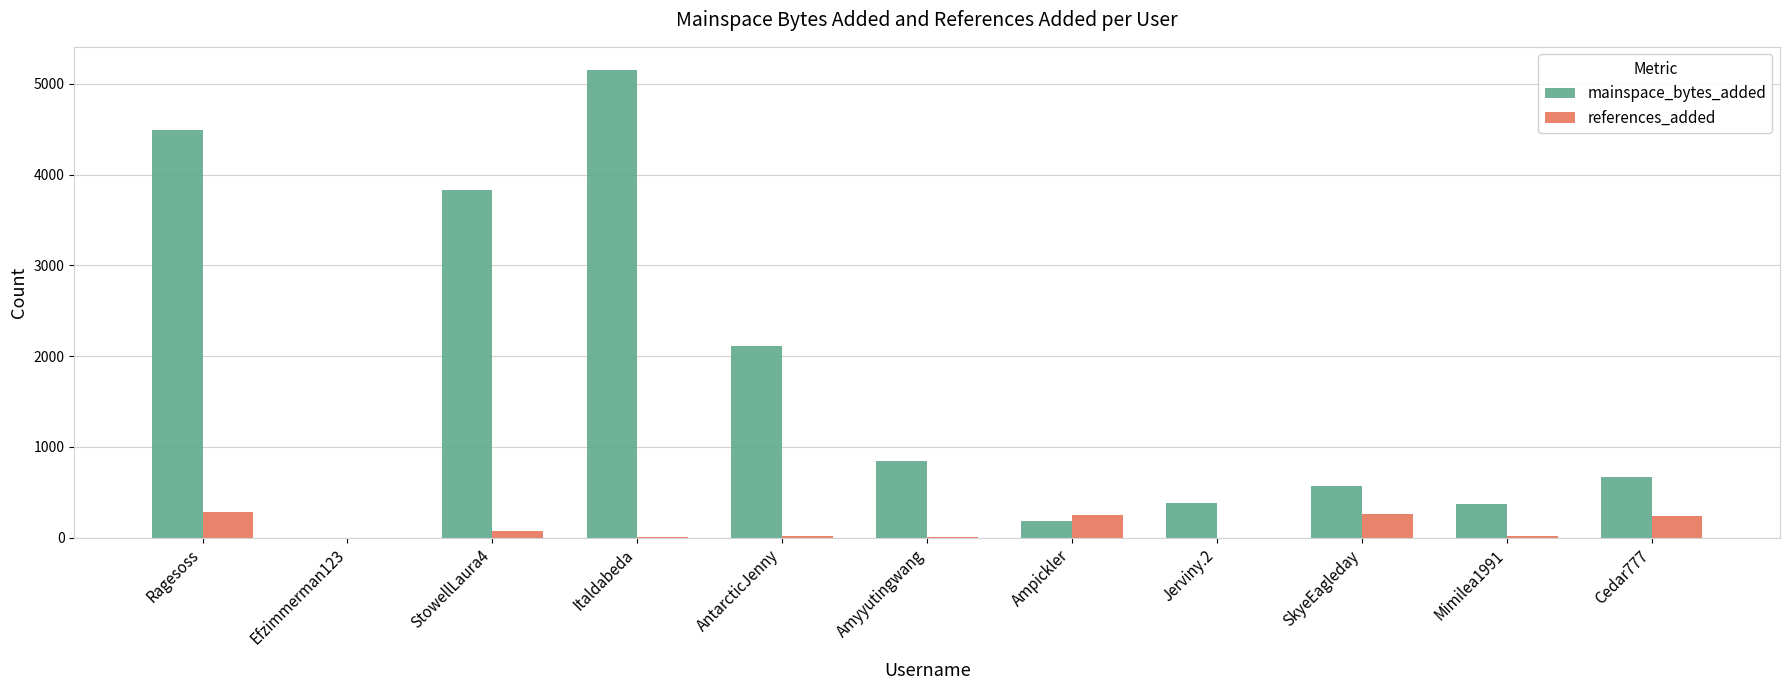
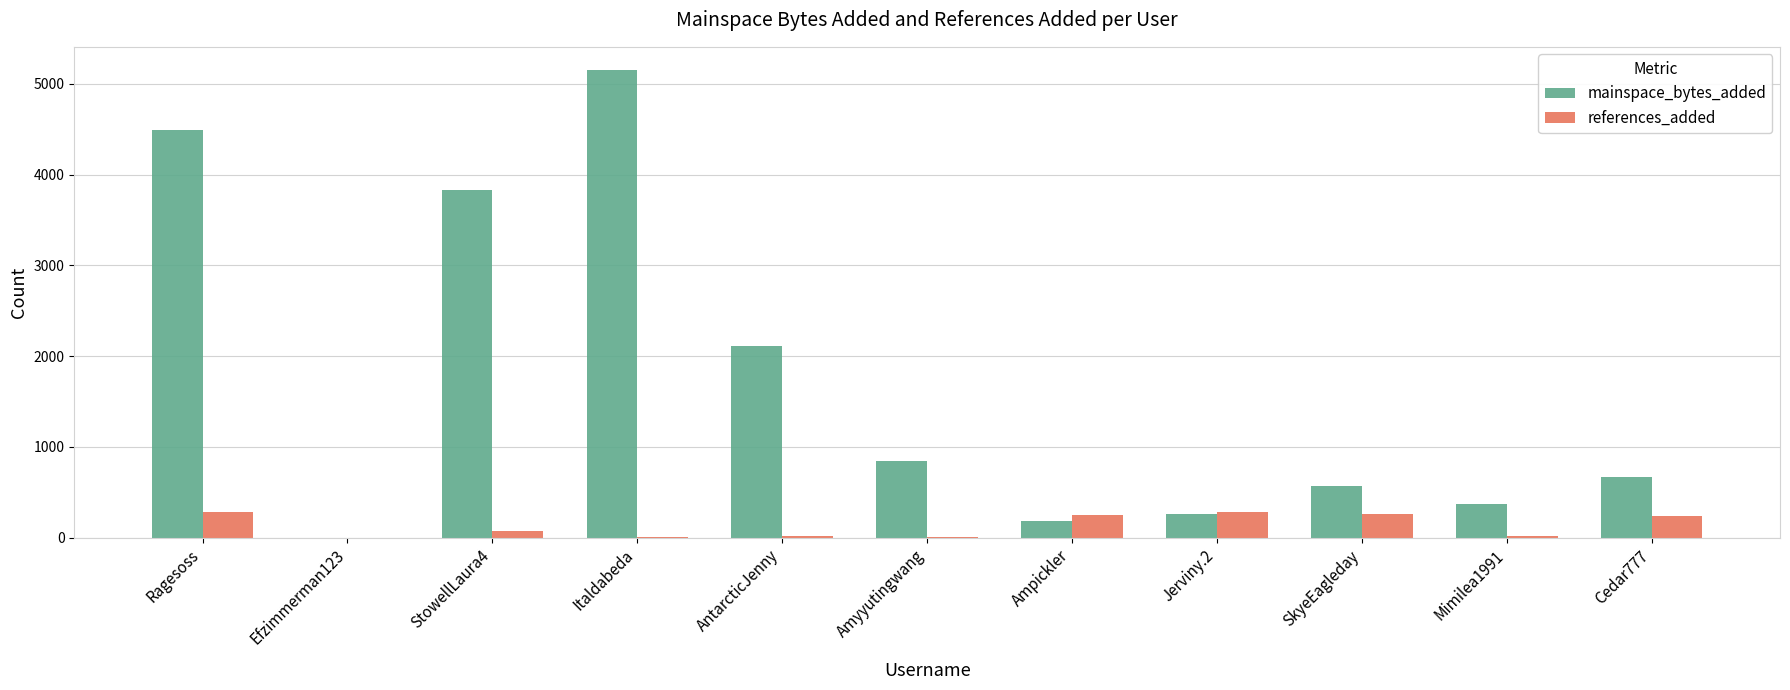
  {
    "mainspace_bytes_added": {
      "Ragesoss": 4500,
      "Efzimmerman123": 0,
      "StowellLaura4": 3800,
      "Italdabeda": 5100,
      "AntarcticJenny": 2100,
      "Amyyutingwang": 800,
      "Ampickler": 200,
-     "Jerviny.2": 400,
+     "Jerviny.2": 300,
      "SkyeEagleday": 600,
      "Mimilea1991": 400,
      "Cedar777": 700
    },
    "references_added": {
      "Ragesoss": 300,
      "Efzimmerman123": 0,
      "StowellLaura4": 100,
      "Ampickler": 300,
-     "Jerviny.2": 0,
+     "Jerviny.2": 300,
      "SkyeEagleday": 300,
      "Cedar777": 200
    }
  }
